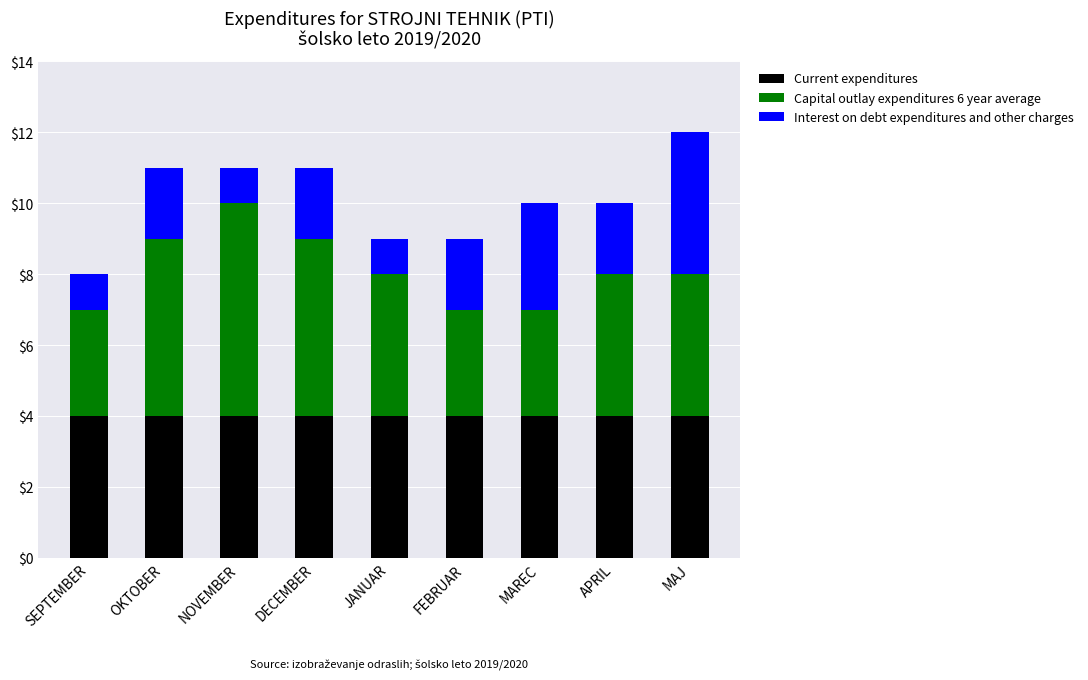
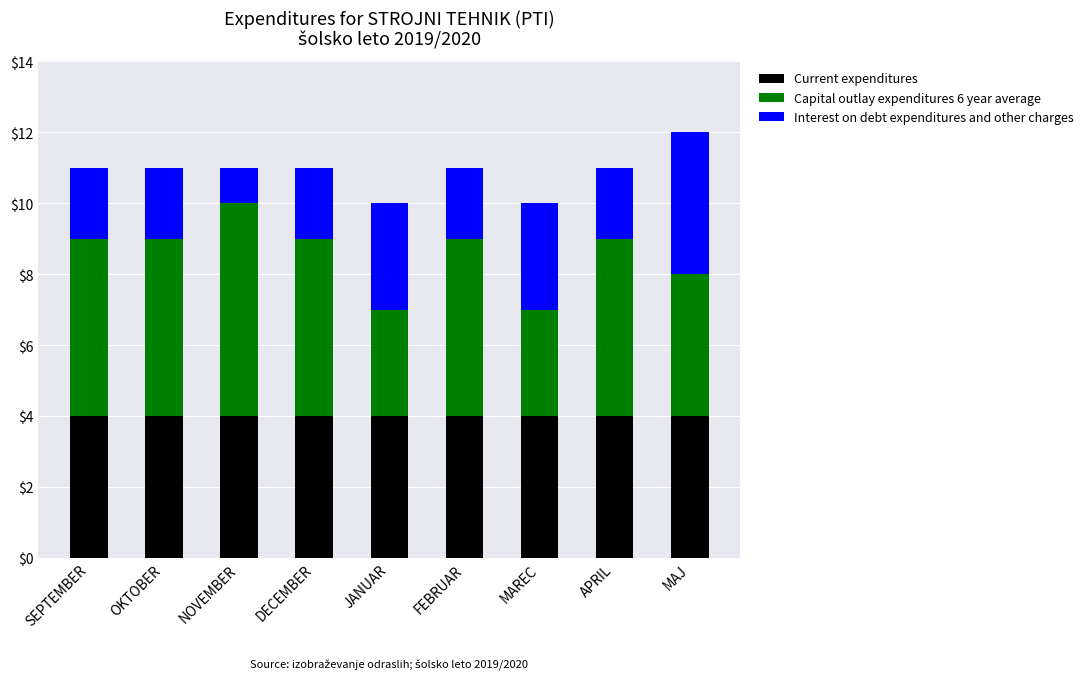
  {
    "Current expenditures": {
      "SEPTEMBER": "$4",
      "OKTOBER": "$4",
      "NOVEMBER": "$4",
      "DECEMBER": "$4",
      "JANUAR": "$4",
      "FEBRUAR": "$4",
      "MAREC": "$4",
      "APRIL": "$4",
      "MAJ": "$4"
    },
    "Capital outlay expenditures 6 year average": {
-     "SEPTEMBER": "$3",
+     "SEPTEMBER": "$5",
      "OKTOBER": "$5",
      "NOVEMBER": "$6",
      "DECEMBER": "$5",
-     "JANUAR": "$4",
-     "FEBRUAR": "$3",
+     "JANUAR": "$3",
+     "FEBRUAR": "$5",
      "MAREC": "$3",
-     "APRIL": "$4",
+     "APRIL": "$5",
      "MAJ": "$4"
    },
    "Interest on debt expenditures and other charges": {
-     "SEPTEMBER": "$1",
+     "SEPTEMBER": "$2",
      "OKTOBER": "$2",
      "NOVEMBER": "$1",
      "DECEMBER": "$2",
-     "JANUAR": "$1",
+     "JANUAR": "$3",
      "FEBRUAR": "$2",
      "MAREC": "$3",
      "APRIL": "$2",
      "MAJ": "$4"
    }
  }
